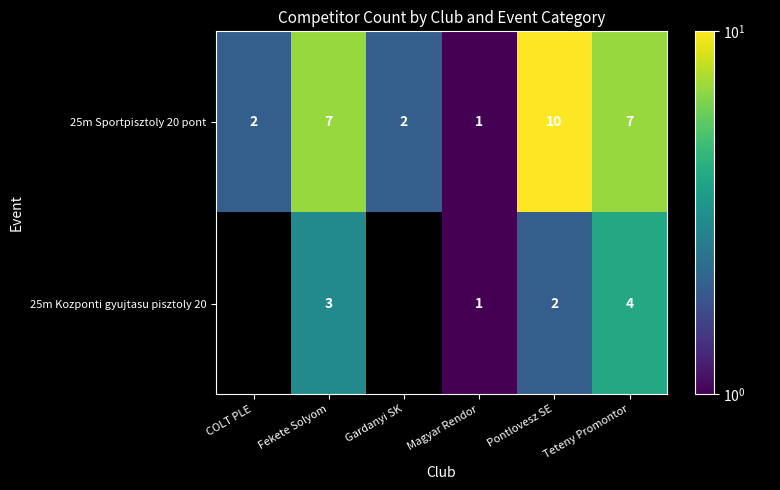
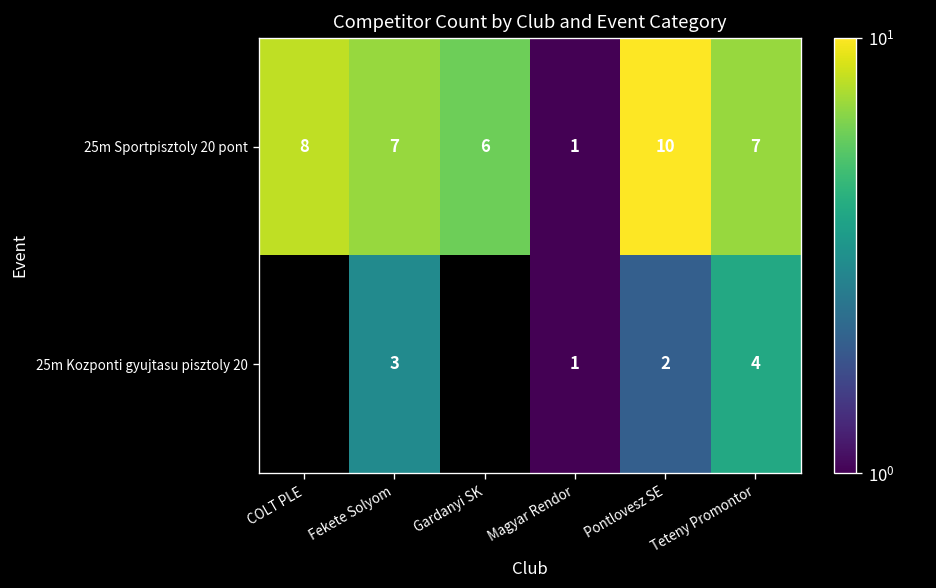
  {
    "25m Sportpisztoly 20 pont": {
-     "COLT PLE": 2,
+     "COLT PLE": 8,
      "Fekete Solyom": 7,
-     "Gardanyi SK": 2,
+     "Gardanyi SK": 6,
      "Magyar Rendor": 1,
      "Pontlovesz SE": 10,
      "Teteny Promontor": 7
    },
    "25m Kozponti gyujtasu pisztoly 20": {
      "Fekete Solyom": 3,
      "Magyar Rendor": 1,
      "Pontlovesz SE": 2,
      "Teteny Promontor": 4
    }
  }
